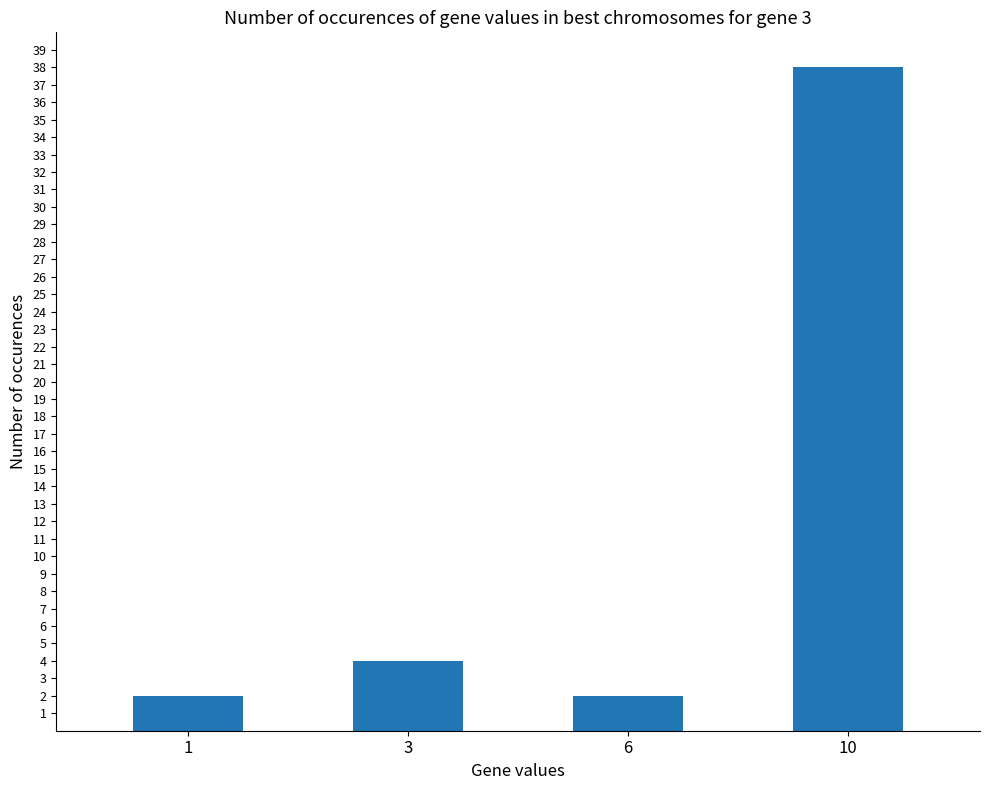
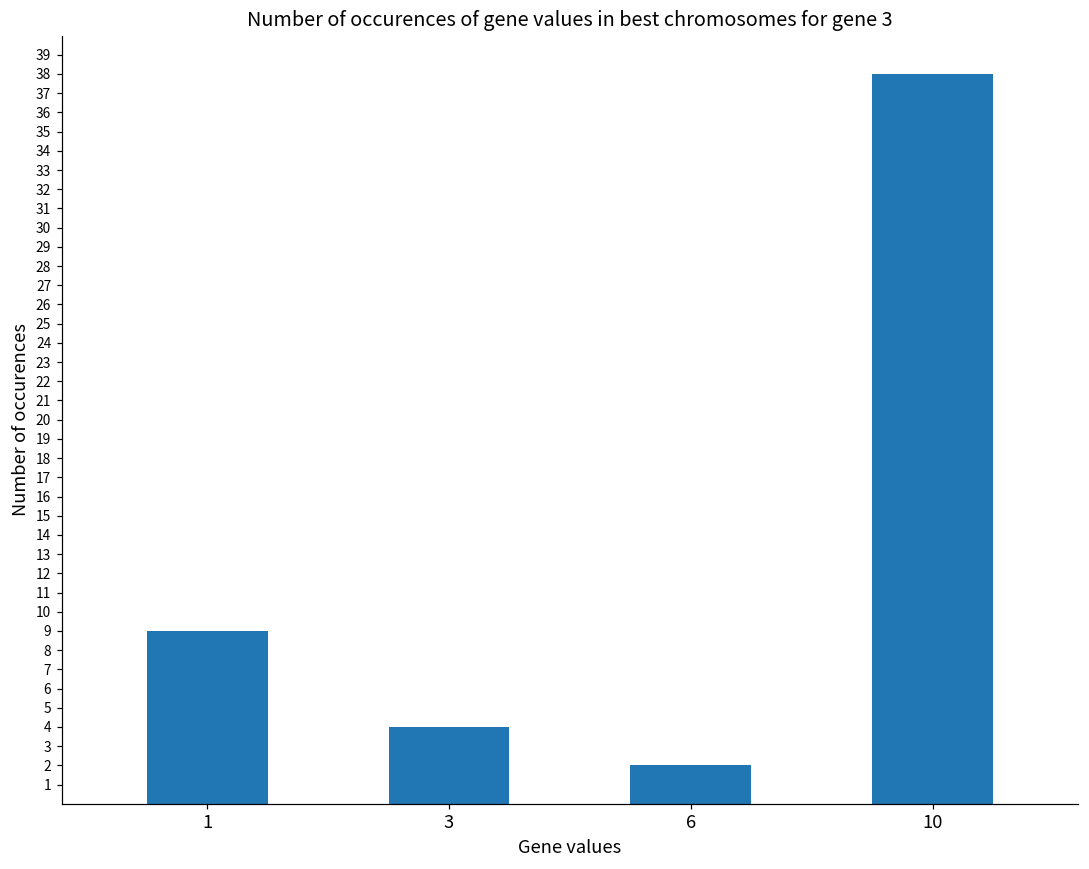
  {
-   "1": 2,
+   "1": 9,
    "3": 4,
    "6": 2,
    "10": 38
  }
